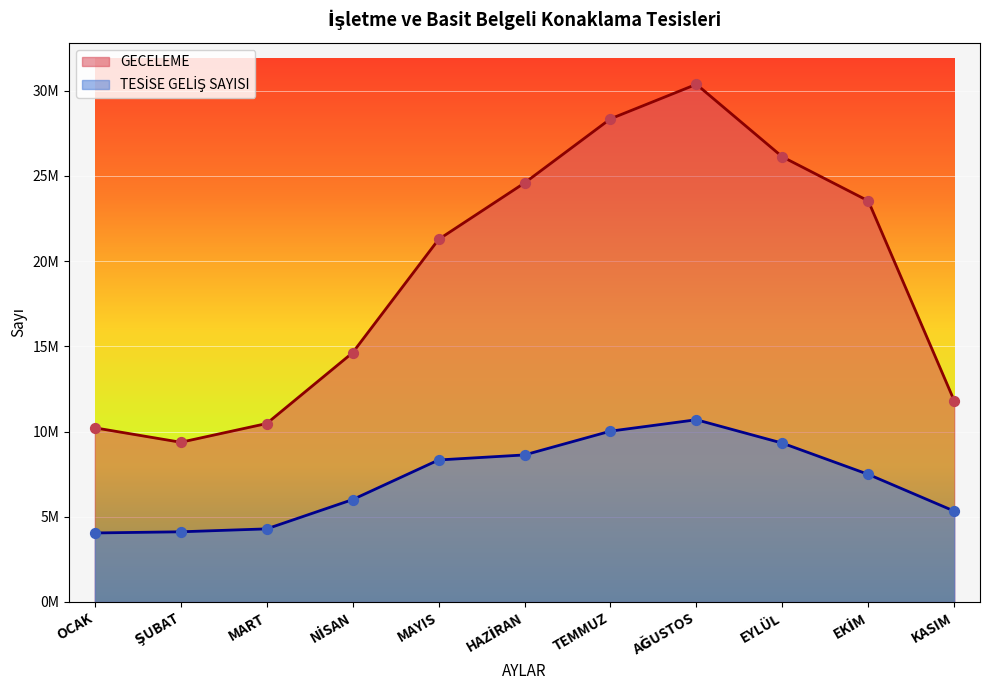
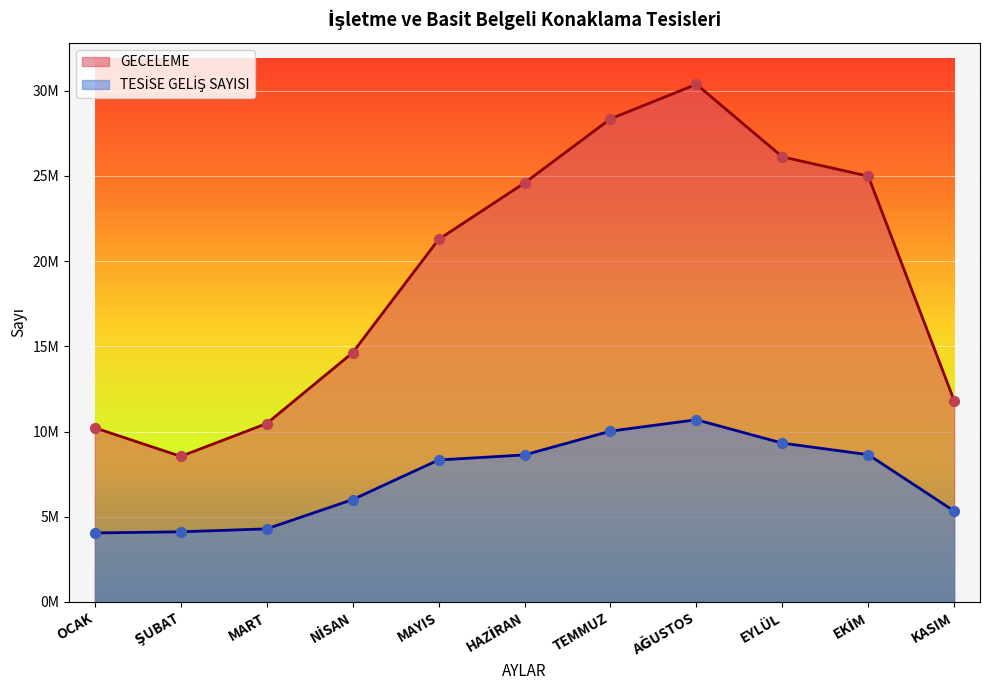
  {
    "GECELEME": {
      "OCAK": 10200000,
-     "ŞUBAT": 9400000,
+     "ŞUBAT": 8500000,
      "MART": 10500000,
      "NİSAN": 14600000,
      "MAYIS": 21300000,
      "HAZİRAN": 24600000,
      "TEMMUZ": 28400000,
      "AĞUSTOS": 30400000,
      "EYLÜL": 26100000,
-     "EKİM": 23500000,
+     "EKİM": 25000000,
      "KASIM": 11800000
    },
    "TESİSE GELİŞ SAYISI": {
      "OCAK": 4000000,
      "ŞUBAT": 4100000,
      "MART": 4300000,
      "NİSAN": 6000000,
      "MAYIS": 8300000,
      "HAZİRAN": 8600000,
      "TEMMUZ": 10000000,
      "AĞUSTOS": 10700000,
      "EYLÜL": 9300000,
-     "EKİM": 7500000,
+     "EKİM": 8600000,
      "KASIM": 5300000
    }
  }
